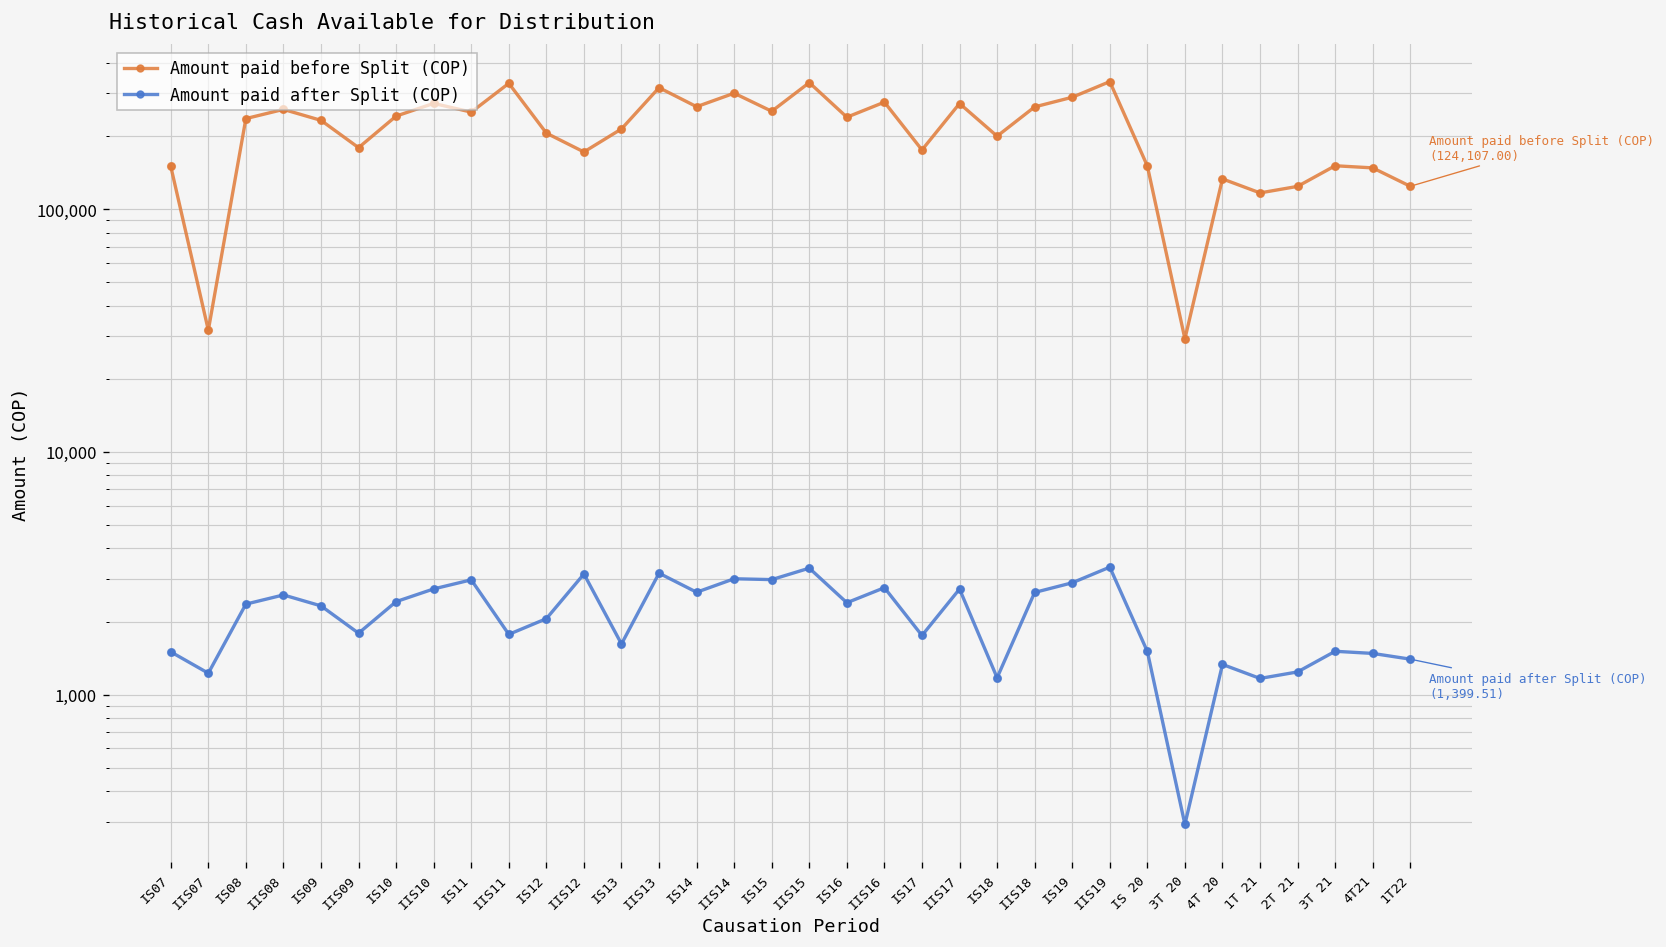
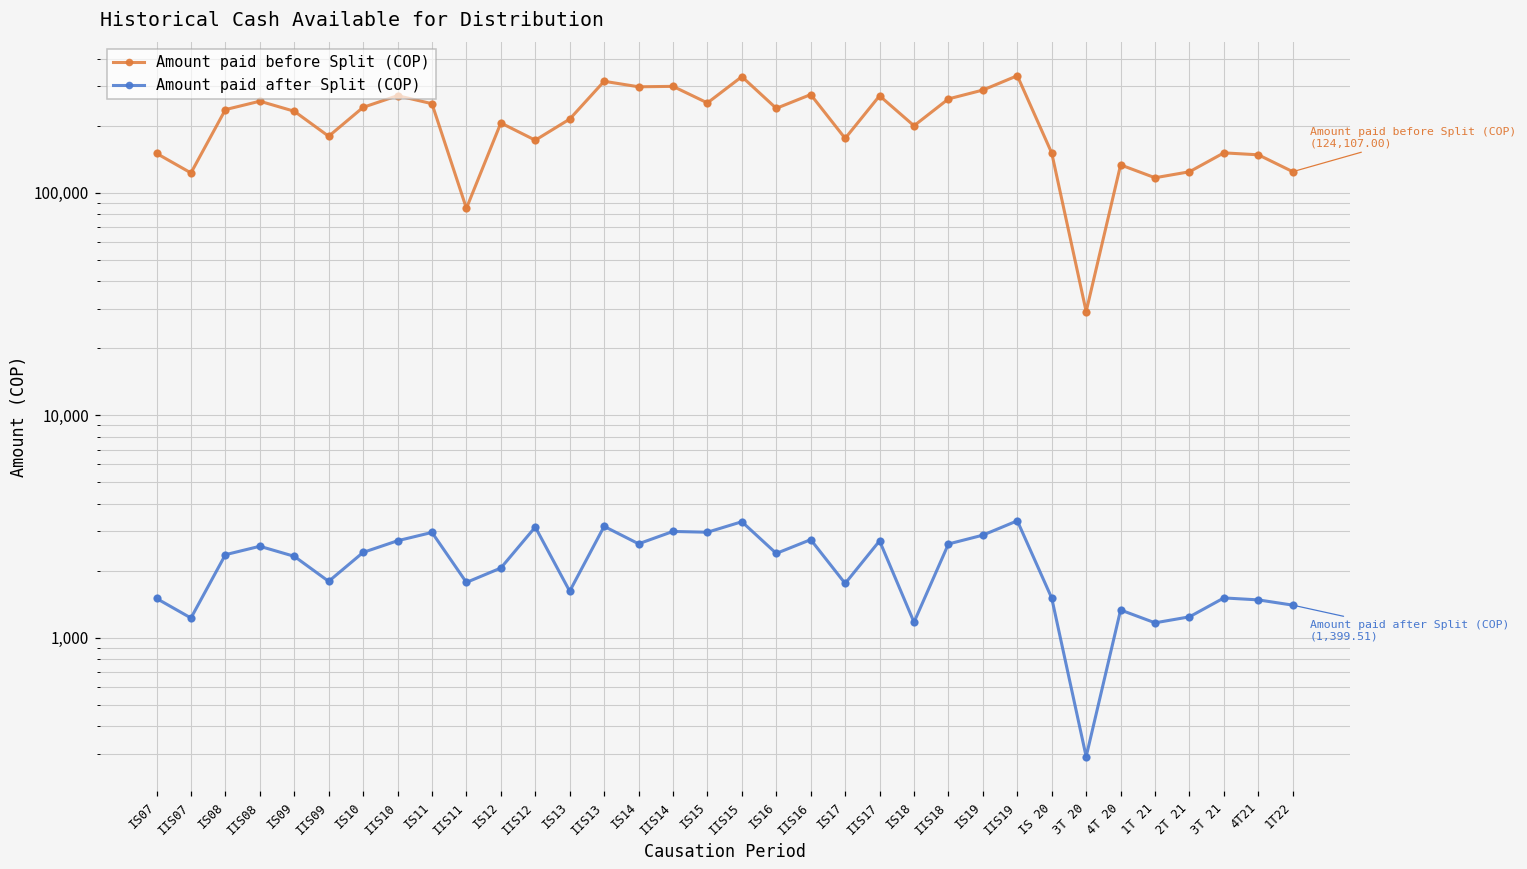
  {
    "Amount paid before Split (COP)": {
      "IS07": "150,000",
-     "IIS07": "32,000",
+     "IIS07": "120,000",
      "IS08": "240,000",
      "IIS08": "260,000",
      "IS09": "230,000",
      "IIS09": "180,000",
      "IS10": "240,000",
      "IS11": "250,000",
-     "IIS11": "330,000",
+     "IIS11": "85,000",
      "IS12": "210,000",
      "IIS12": "170,000",
      "IS13": "210,000",
      "IIS13": "320,000",
-     "IS14": "260,000",
+     "IS14": "300,000",
      "IIS14": "300,000",
      "IS15": "250,000",
      "IIS15": "330,000",
      "IS16": "240,000",
      "IIS16": "280,000",
      "IS17": "180,000",
      "IIS17": "270,000",
      "IS18": "200,000",
      "IIS18": "260,000",
      "IS19": "290,000",
      "IIS19": "330,000",
      "IS 20": "150,000",
      "3T 20": "29,000",
      "4T 20": "130,000",
      "1T 21": "120,000",
      "2T 21": "120,000",
      "3T 21": "150,000",
      "4T21": "150,000"
    },
    "Amount paid after Split (COP)": {
      "1T22": "(1,399.51)"
    }
  }
